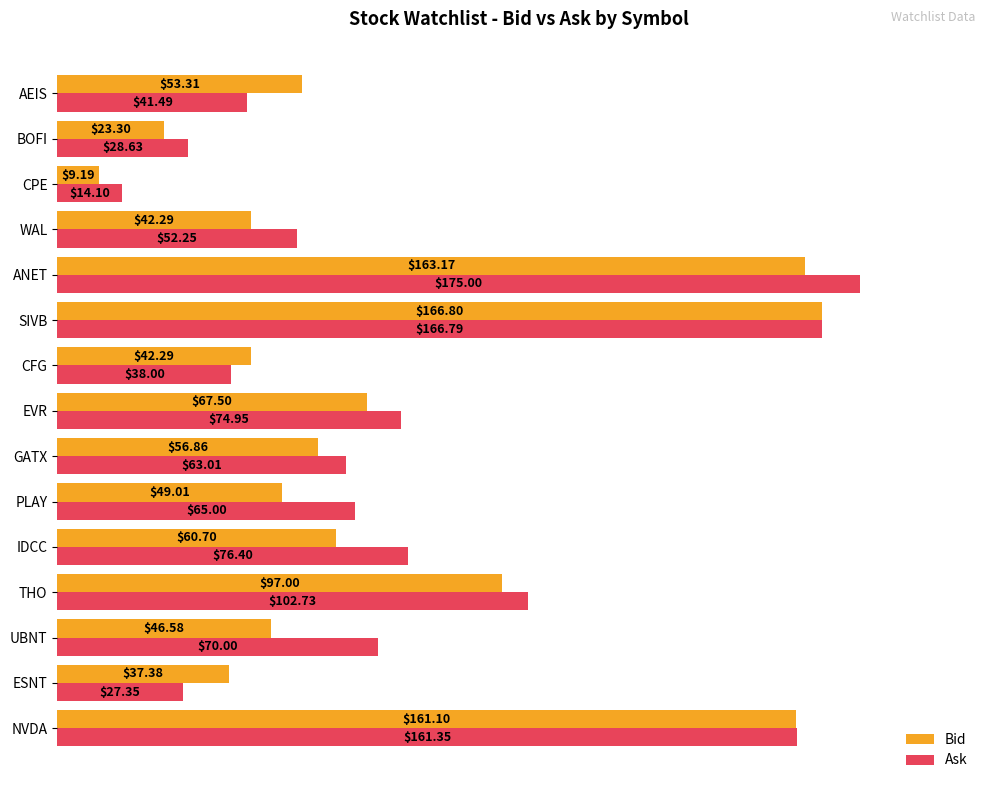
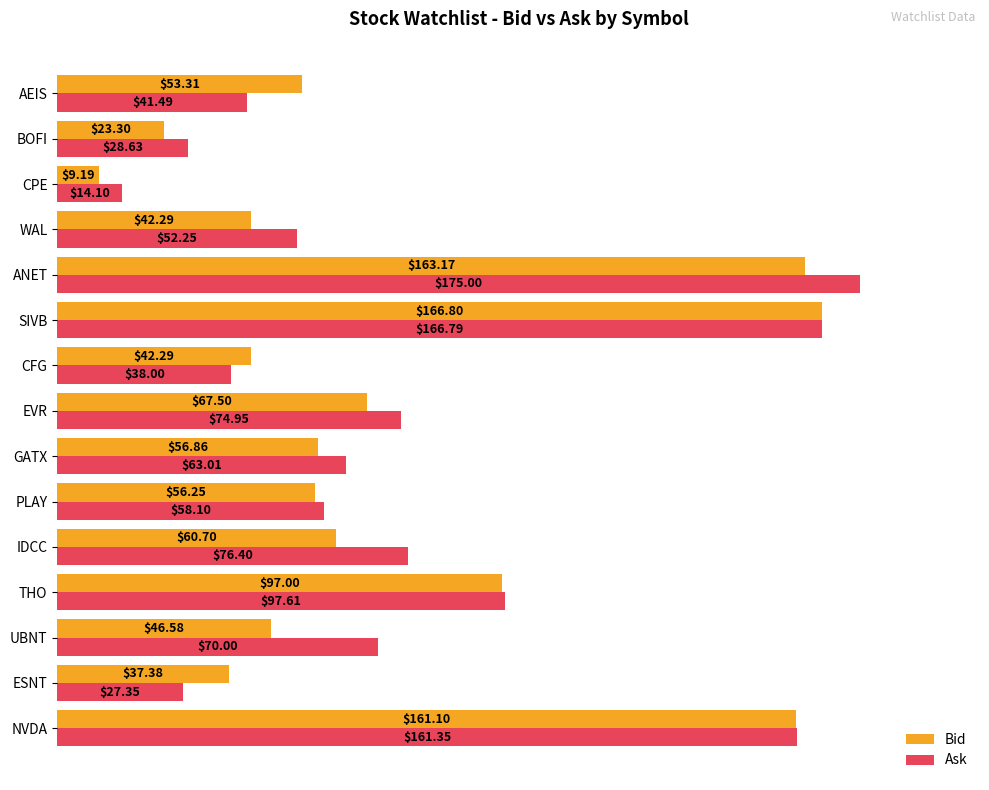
  {
    "Bid": {
-     "PLAY": "$49.01"
+     "PLAY": "$56.25"
    },
    "Ask": {
-     "PLAY": "$65.00",
-     "THO": "$102.73"
+     "PLAY": "$58.10",
+     "THO": "$97.61"
    }
  }
